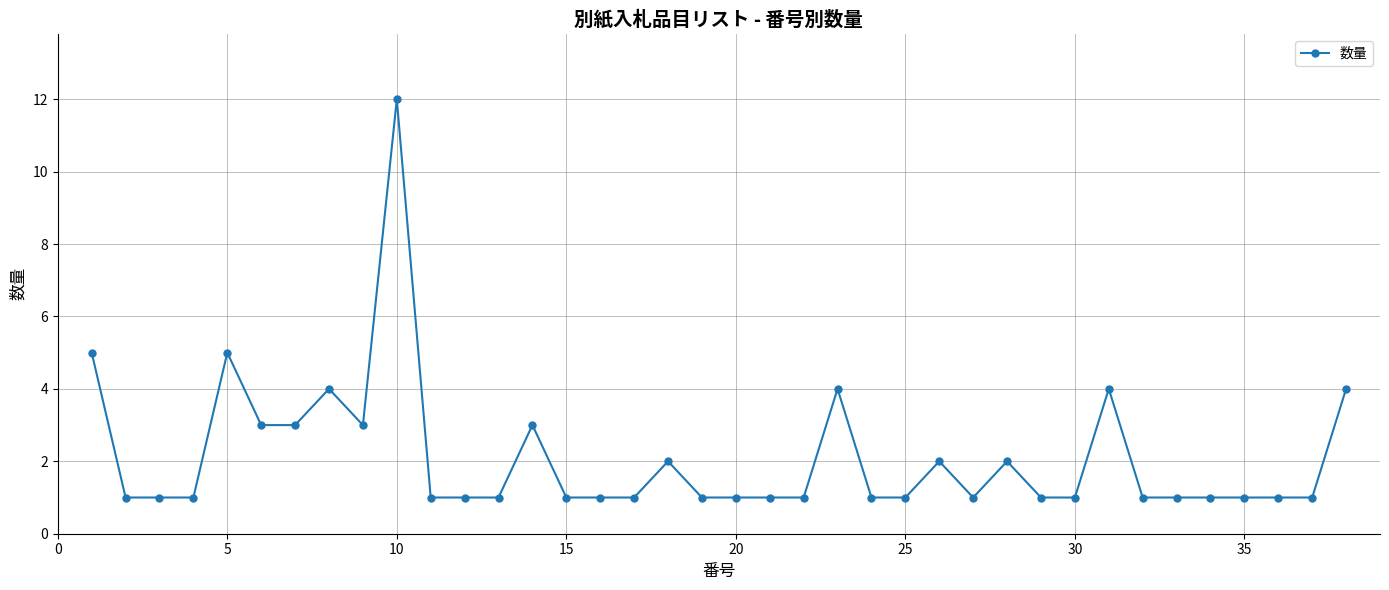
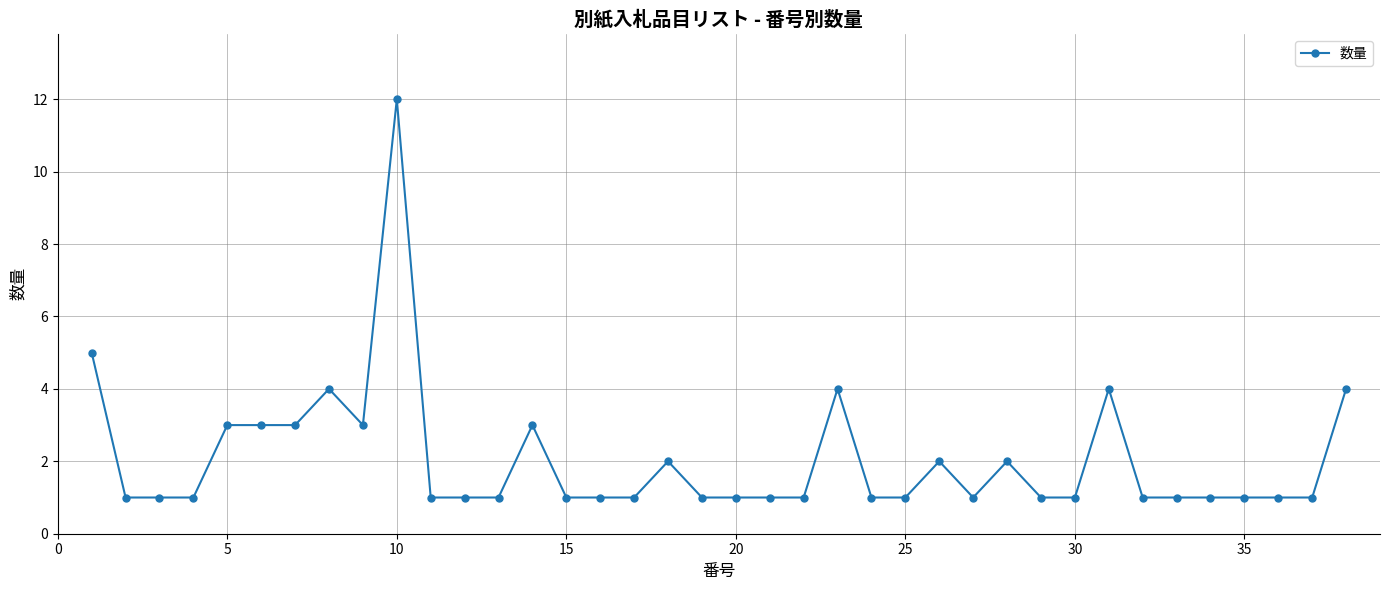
  {
-   "5": 5,
+   "5": 3,
    "10": 12,
    "15": 1,
    "20": 1,
    "25": 1,
    "30": 1,
    "35": 1
  }
